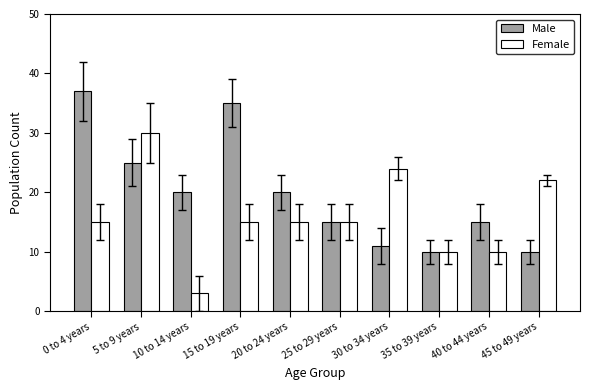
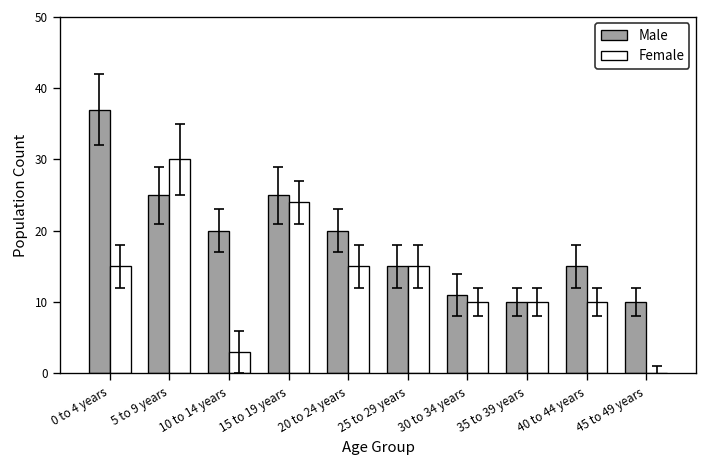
  {
    "Male": {
      "0 to 4 years": 37,
      "5 to 9 years": 25,
      "10 to 14 years": 20,
-     "15 to 19 years": 35,
+     "15 to 19 years": 25,
      "20 to 24 years": 20,
      "25 to 29 years": 15,
      "30 to 34 years": 11,
      "35 to 39 years": 10,
      "40 to 44 years": 15,
      "45 to 49 years": 10
    },
    "Female": {
      "0 to 4 years": 15,
      "5 to 9 years": 30,
      "10 to 14 years": 3,
-     "15 to 19 years": 15,
+     "15 to 19 years": 24,
      "20 to 24 years": 15,
      "25 to 29 years": 15,
-     "30 to 34 years": 24,
+     "30 to 34 years": 10,
      "35 to 39 years": 10,
      "40 to 44 years": 10,
-     "45 to 49 years": 22
+     "45 to 49 years": 0
    }
  }
